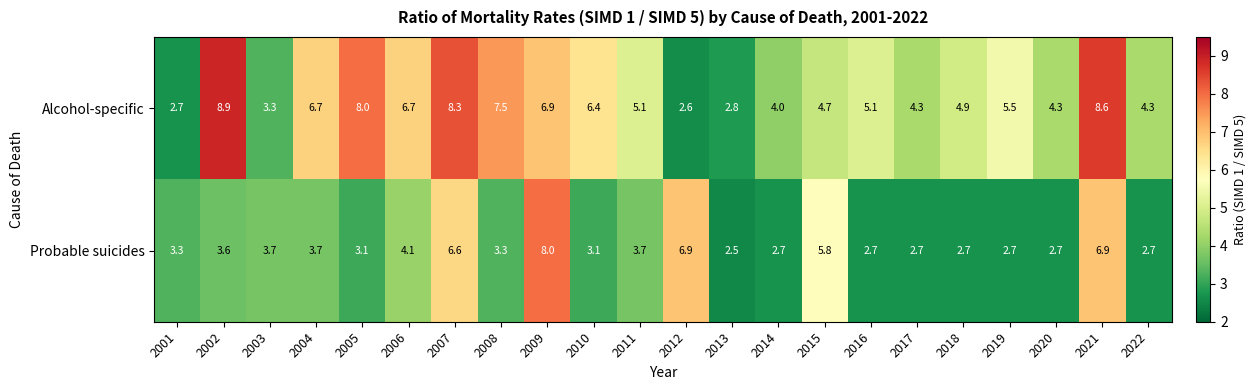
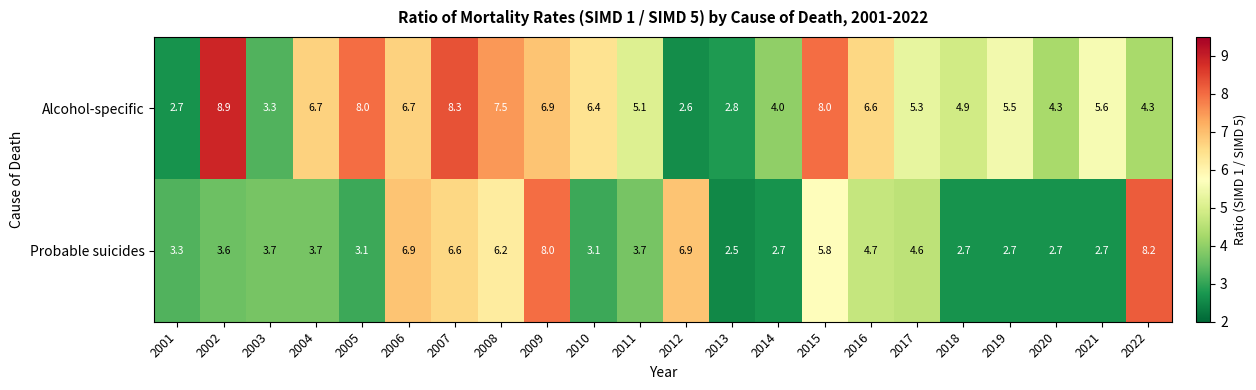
  {
    "Alcohol-specific": {
      "2001": 2.7,
      "2002": 8.9,
      "2003": 3.3,
      "2004": 6.7,
      "2005": 8.0,
      "2006": 6.7,
      "2007": 8.3,
      "2008": 7.5,
      "2009": 6.9,
      "2010": 6.4,
      "2011": 5.1,
      "2012": 2.6,
      "2013": 2.8,
      "2014": 4.0,
-     "2015": 4.7,
-     "2016": 5.1,
-     "2017": 4.3,
+     "2015": 8.0,
+     "2016": 6.6,
+     "2017": 5.3,
      "2018": 4.9,
      "2019": 5.5,
      "2020": 4.3,
-     "2021": 8.6,
+     "2021": 5.6,
      "2022": 4.3
    },
    "Probable suicides": {
      "2001": 3.3,
      "2002": 3.6,
      "2003": 3.7,
      "2004": 3.7,
      "2005": 3.1,
-     "2006": 4.1,
+     "2006": 6.9,
      "2007": 6.6,
-     "2008": 3.3,
+     "2008": 6.2,
      "2009": 8.0,
      "2010": 3.1,
      "2011": 3.7,
      "2012": 6.9,
      "2013": 2.5,
      "2014": 2.7,
      "2015": 5.8,
-     "2016": 2.7,
-     "2017": 2.7,
+     "2016": 4.7,
+     "2017": 4.6,
      "2018": 2.7,
      "2019": 2.7,
      "2020": 2.7,
-     "2021": 6.9,
-     "2022": 2.7
+     "2021": 2.7,
+     "2022": 8.2
    }
  }
